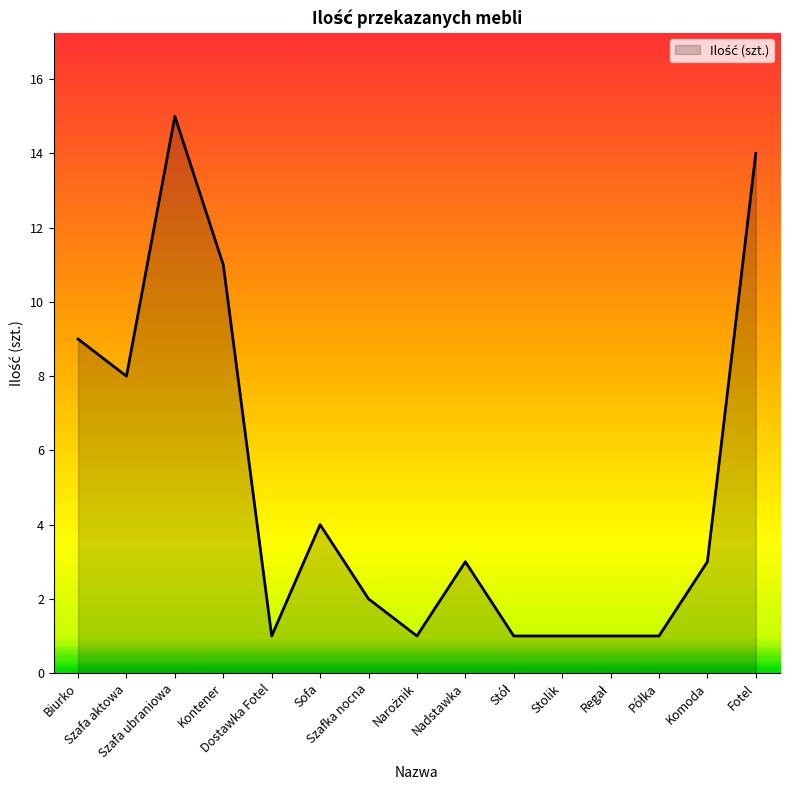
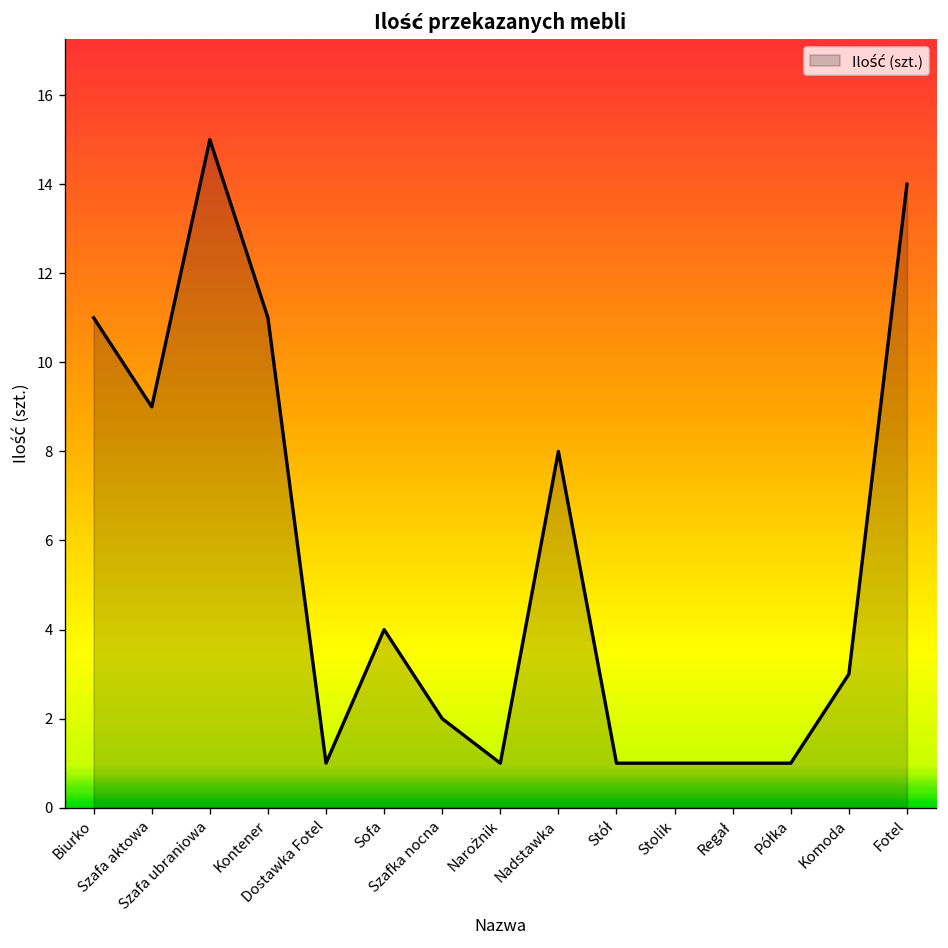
  {
-   "Biurko": 9,
-   "Szafa aktowa": 8,
+   "Biurko": 11,
+   "Szafa aktowa": 9,
    "Szafa ubraniowa": 15,
    "Kontener": 11,
    "Dostawka Fotel": 1,
    "Sofa": 4,
    "Szafka nocna": 2,
    "Narożnik": 1,
-   "Nadstawka": 3,
+   "Nadstawka": 8,
    "Stół": 1,
    "Stolik": 1,
    "Regał": 1,
    "Półka": 1,
    "Komoda": 3,
    "Fotel": 14
  }
